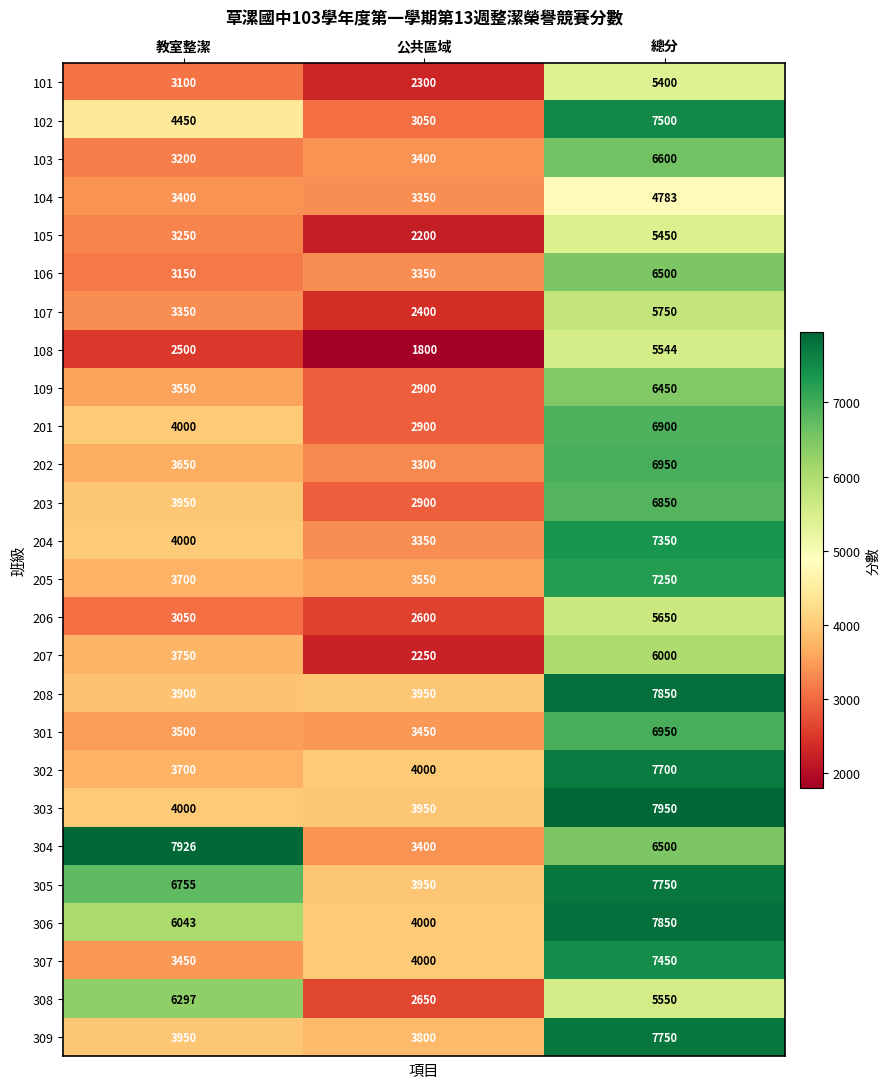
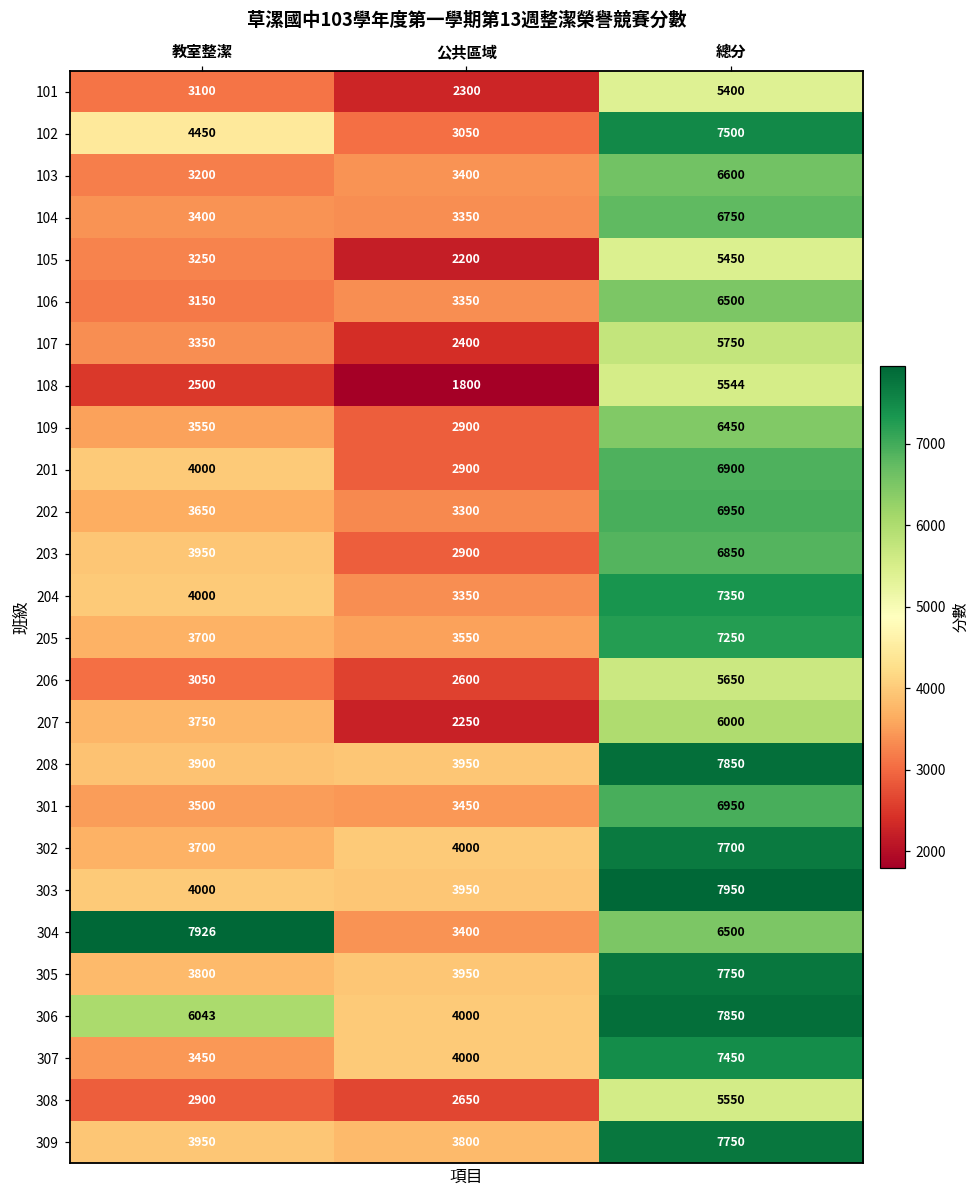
  {
    "101": {
      "教室整潔": 3100,
      "公共區域": 2300,
      "總分": 5400
    },
    "102": {
      "教室整潔": 4450,
      "公共區域": 3050,
      "總分": 7500
    },
    "103": {
      "教室整潔": 3200,
      "公共區域": 3400,
      "總分": 6600
    },
    "104": {
      "教室整潔": 3400,
      "公共區域": 3350,
-     "總分": 4783
+     "總分": 6750
    },
    "105": {
      "教室整潔": 3250,
      "公共區域": 2200,
      "總分": 5450
    },
    "106": {
      "教室整潔": 3150,
      "公共區域": 3350,
      "總分": 6500
    },
    "107": {
      "教室整潔": 3350,
      "公共區域": 2400,
      "總分": 5750
    },
    "108": {
      "教室整潔": 2500,
      "公共區域": 1800,
      "總分": 5544
    },
    "109": {
      "教室整潔": 3550,
      "公共區域": 2900,
      "總分": 6450
    },
    "201": {
      "教室整潔": 4000,
      "公共區域": 2900,
      "總分": 6900
    },
    "202": {
      "教室整潔": 3650,
      "公共區域": 3300,
      "總分": 6950
    },
    "203": {
      "教室整潔": 3950,
      "公共區域": 2900,
      "總分": 6850
    },
    "204": {
      "教室整潔": 4000,
      "公共區域": 3350,
      "總分": 7350
    },
    "205": {
      "教室整潔": 3700,
      "公共區域": 3550,
      "總分": 7250
    },
    "206": {
      "教室整潔": 3050,
      "公共區域": 2600,
      "總分": 5650
    },
    "207": {
      "教室整潔": 3750,
      "公共區域": 2250,
      "總分": 6000
    },
    "208": {
      "教室整潔": 3900,
      "公共區域": 3950,
      "總分": 7850
    },
    "301": {
      "教室整潔": 3500,
      "公共區域": 3450,
      "總分": 6950
    },
    "302": {
      "教室整潔": 3700,
      "公共區域": 4000,
      "總分": 7700
    },
    "303": {
      "教室整潔": 4000,
      "公共區域": 3950,
      "總分": 7950
    },
    "304": {
      "教室整潔": 7926,
      "公共區域": 3400,
      "總分": 6500
    },
    "305": {
-     "教室整潔": 6755,
+     "教室整潔": 3800,
      "公共區域": 3950,
      "總分": 7750
    },
    "306": {
      "教室整潔": 6043,
      "公共區域": 4000,
      "總分": 7850
    },
    "307": {
      "教室整潔": 3450,
      "公共區域": 4000,
      "總分": 7450
    },
    "308": {
-     "教室整潔": 6297,
+     "教室整潔": 2900,
      "公共區域": 2650,
      "總分": 5550
    },
    "309": {
      "教室整潔": 3950,
      "公共區域": 3800,
      "總分": 7750
    }
  }
